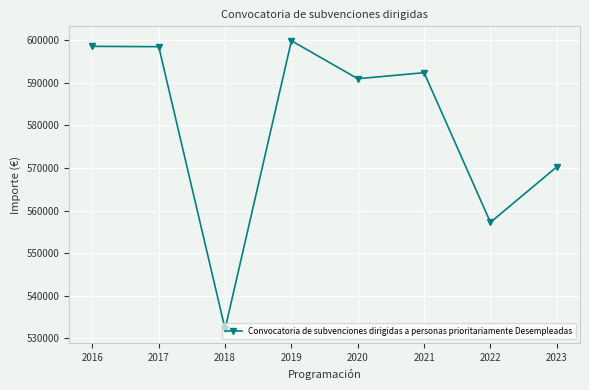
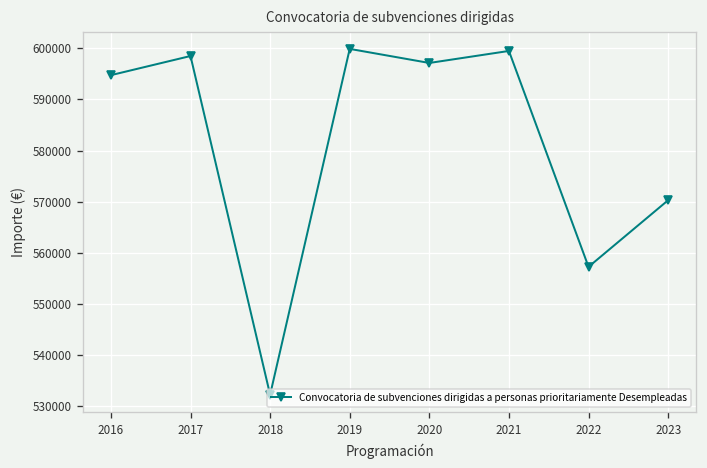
  {
-   "2016": 599000,
+   "2016": 595000,
    "2017": 599000,
    "2019": 600000,
-   "2020": 591000,
-   "2021": 592000,
+   "2020": 597000,
+   "2021": 599000,
    "2022": 557000,
    "2023": 570000
  }
